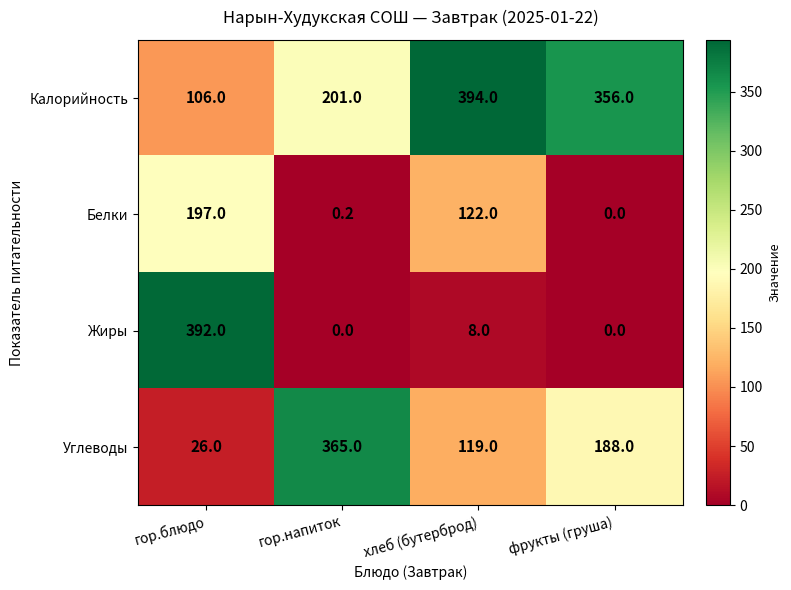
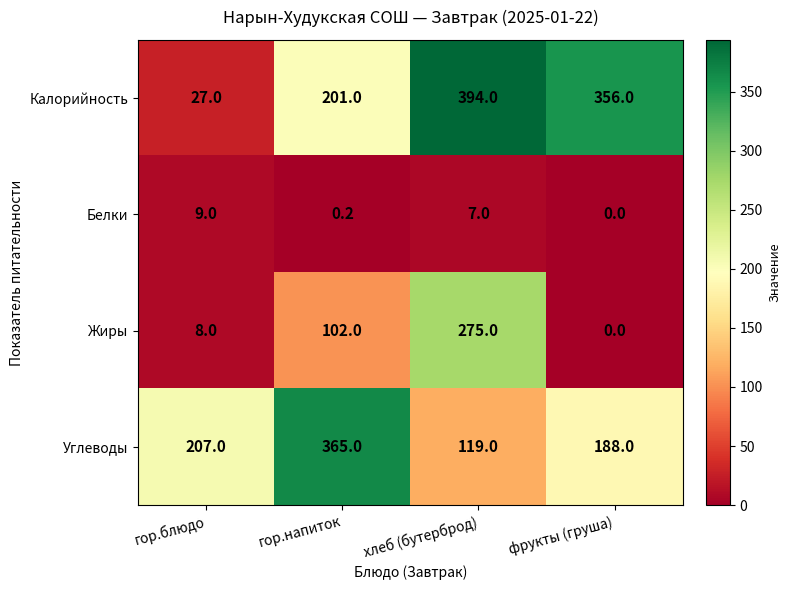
  {
    "Калорийность": {
-     "гор.блюдо": 106.0,
+     "гор.блюдо": 27.0,
      "гор.напиток": 201.0,
      "хлеб (бутерброд)": 394.0,
      "фрукты (груша)": 356.0
    },
    "Белки": {
-     "гор.блюдо": 197.0,
+     "гор.блюдо": 9.0,
      "гор.напиток": 0.2,
-     "хлеб (бутерброд)": 122.0,
+     "хлеб (бутерброд)": 7.0,
      "фрукты (груша)": 0.0
    },
    "Жиры": {
-     "гор.блюдо": 392.0,
-     "гор.напиток": 0.0,
-     "хлеб (бутерброд)": 8.0,
+     "гор.блюдо": 8.0,
+     "гор.напиток": 102.0,
+     "хлеб (бутерброд)": 275.0,
      "фрукты (груша)": 0.0
    },
    "Углеводы": {
-     "гор.блюдо": 26.0,
+     "гор.блюдо": 207.0,
      "гор.напиток": 365.0,
      "хлеб (бутерброд)": 119.0,
      "фрукты (груша)": 188.0
    }
  }
